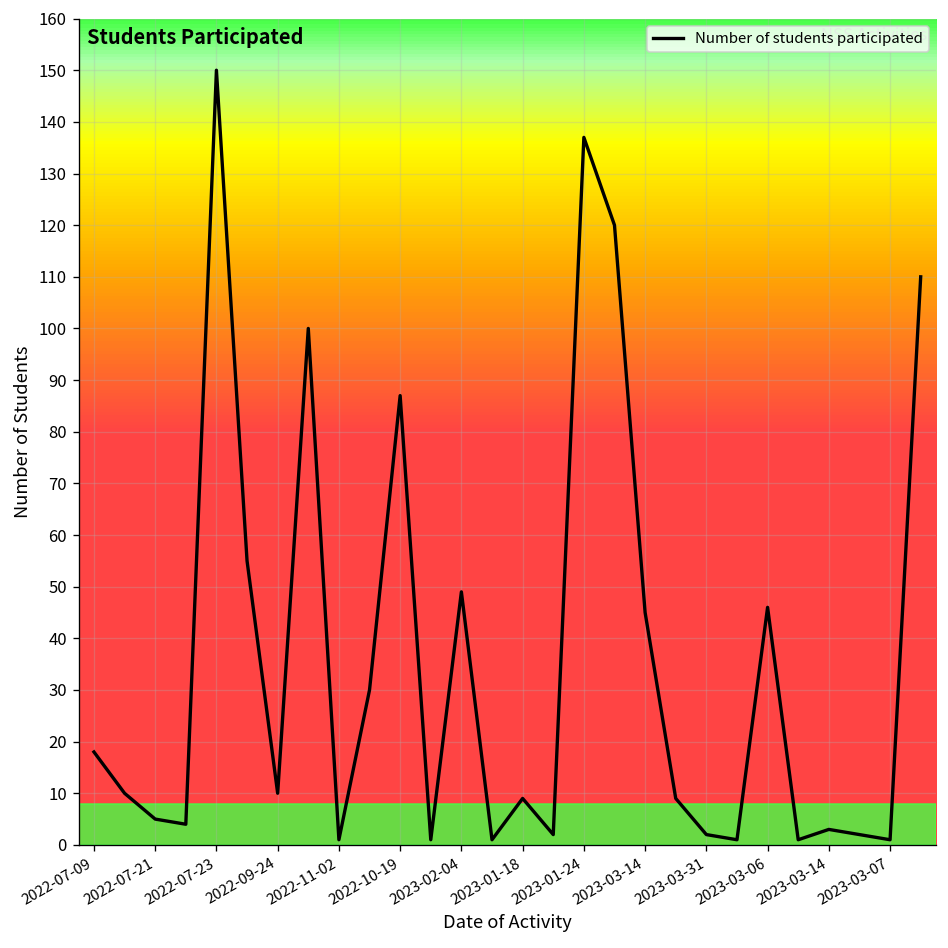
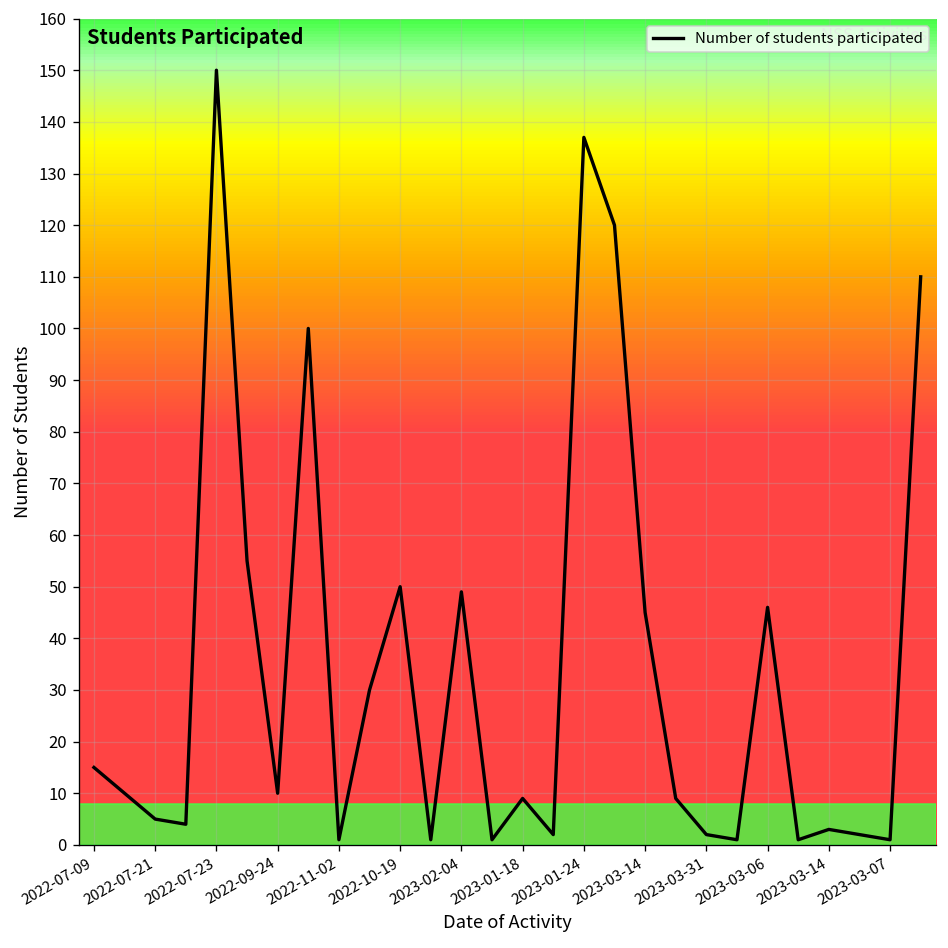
  {
-   "2022-07-09": 18,
+   "2022-07-09": 15,
    "2022-07-23": 150,
    "2022-09-24": 10,
-   "2022-10-19": 87,
+   "2022-10-19": 50,
    "2023-02-04": 49,
    "2023-01-18": 9,
    "2023-01-24": 137,
    "2023-03-06": 46
  }
